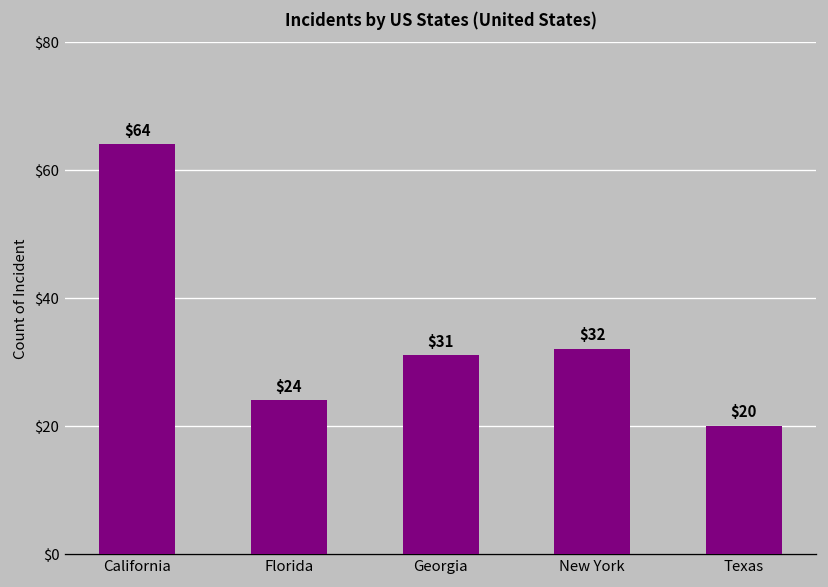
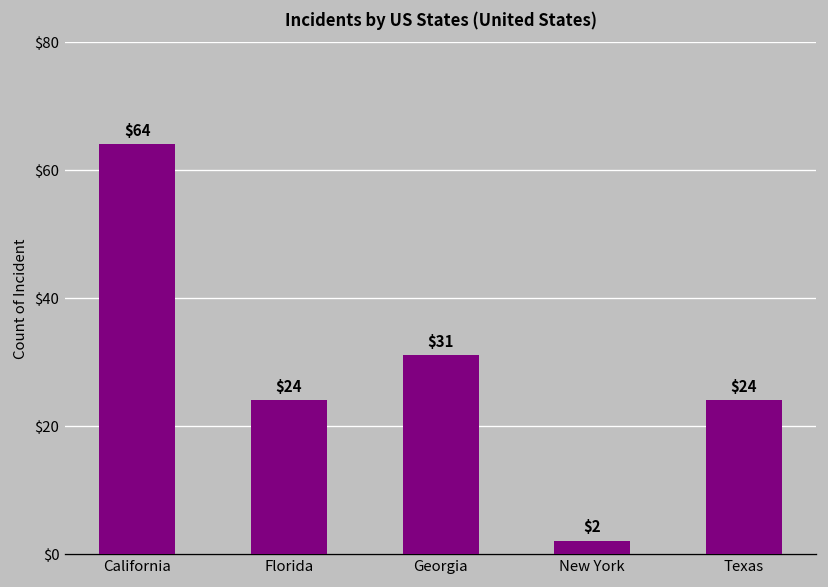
  {
    "California": "$64",
    "Florida": "$24",
    "Georgia": "$31",
-   "New York": "$32",
-   "Texas": "$20"
+   "New York": "$2",
+   "Texas": "$24"
  }
